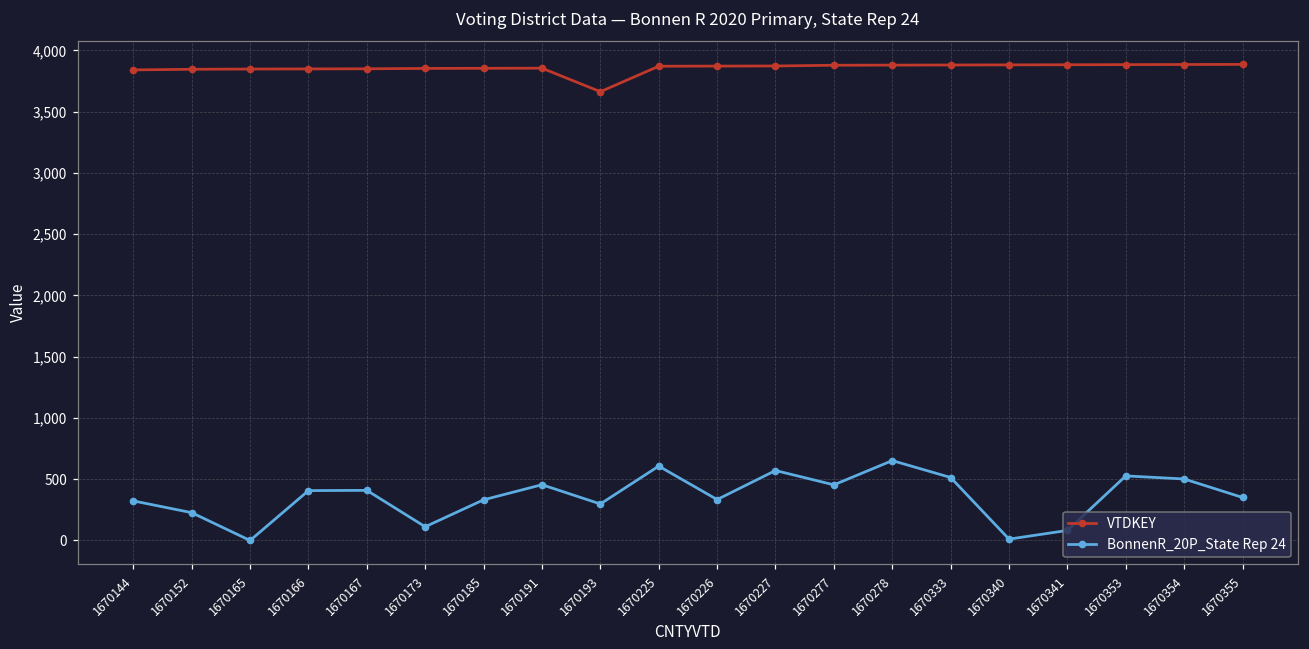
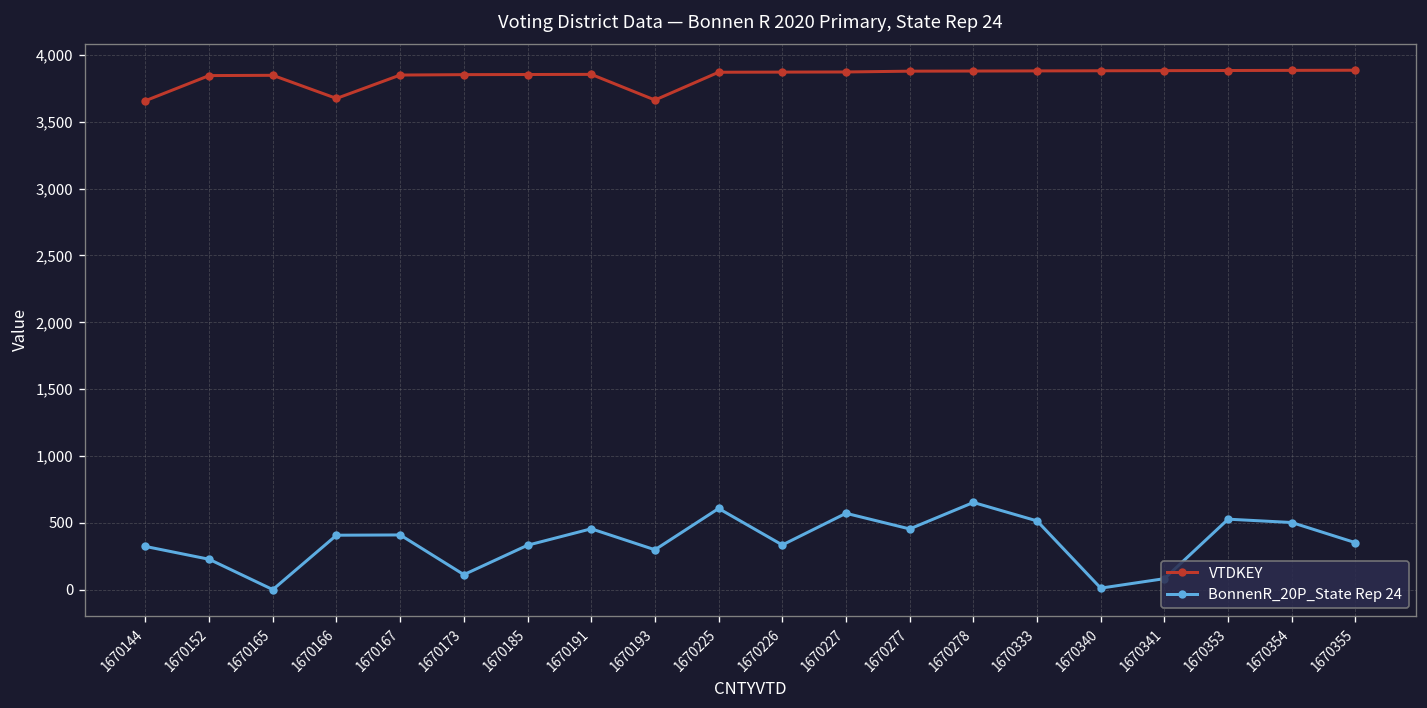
  {
    "VTDKEY": {
-     "1670144": "3,840",
+     "1670144": "3,660",
      "1670152": "3,850",
      "1670165": "3,850",
-     "1670166": "3,850",
+     "1670166": "3,680",
      "1670167": "3,850",
      "1670173": "3,850",
      "1670185": "3,850",
      "1670191": "3,860",
      "1670193": "3,660",
      "1670225": "3,870",
      "1670226": "3,870",
      "1670227": "3,870",
      "1670277": "3,880",
      "1670278": "3,880",
      "1670333": "3,880",
      "1670340": "3,880",
      "1670341": "3,880",
      "1670353": "3,880",
      "1670354": "3,890",
      "1670355": "3,890"
    },
    "BonnenR_20P_State Rep 24": {
      "1670144": "320",
      "1670152": "230",
      "1670165": "0",
      "1670166": "410",
      "1670167": "410",
      "1670173": "110",
      "1670185": "330",
      "1670191": "460",
      "1670193": "300",
      "1670225": "610",
      "1670226": "330",
      "1670227": "570",
      "1670277": "450",
      "1670278": "650",
      "1670333": "510",
      "1670340": "10",
      "1670353": "530",
      "1670354": "500",
      "1670355": "350"
    }
  }
